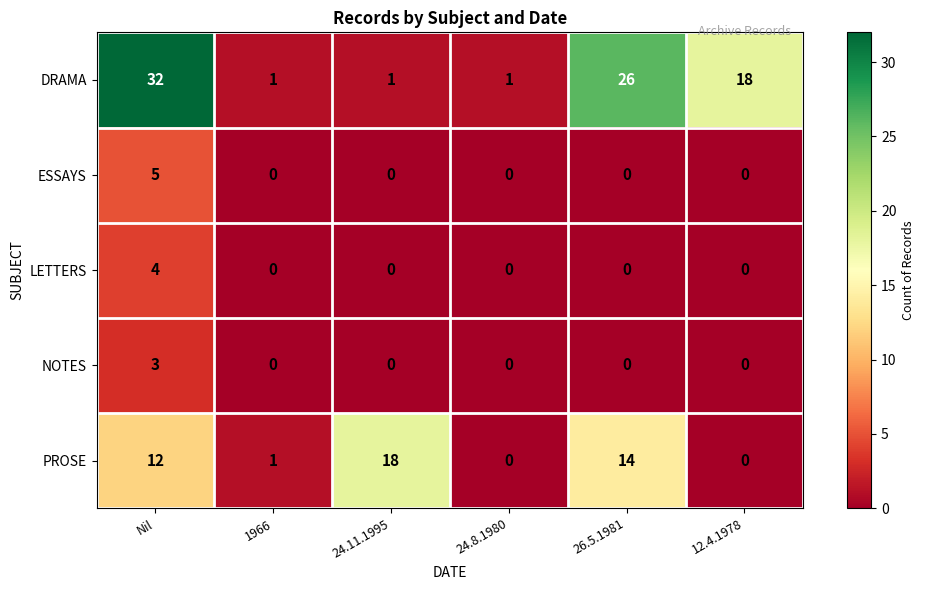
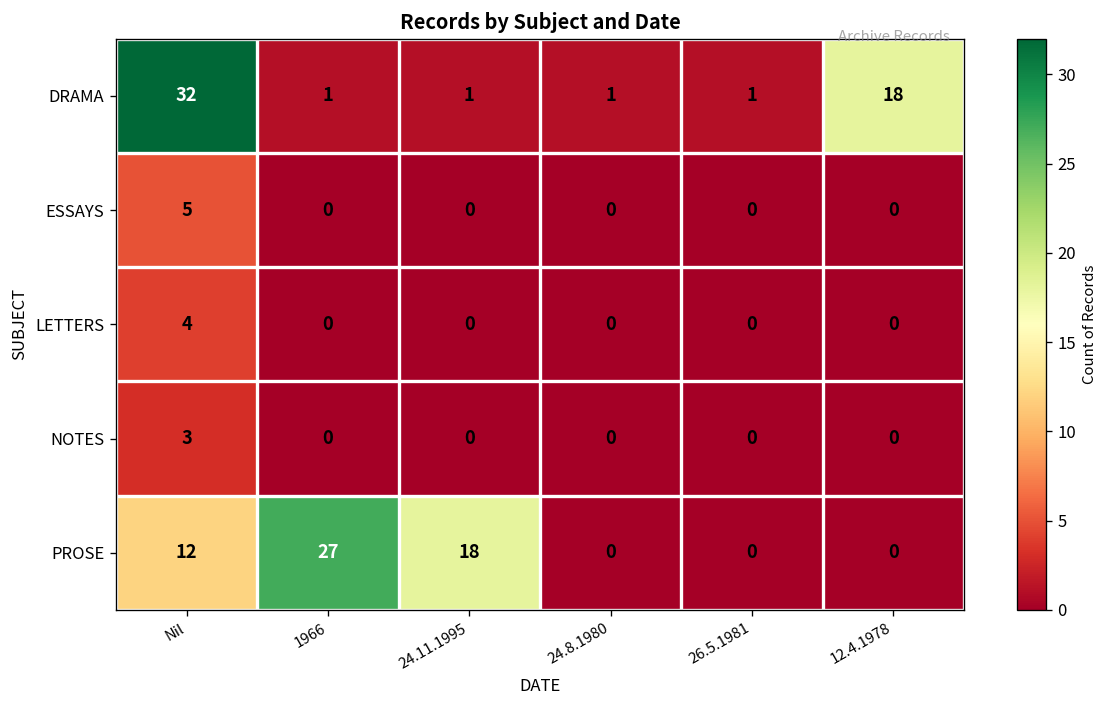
  {
    "DRAMA": {
      "Nil": 32,
      "1966": 1,
      "24.11.1995": 1,
      "24.8.1980": 1,
-     "26.5.1981": 26,
+     "26.5.1981": 1,
      "12.4.1978": 18
    },
    "ESSAYS": {
      "Nil": 5,
      "1966": 0,
      "24.11.1995": 0,
      "24.8.1980": 0,
      "26.5.1981": 0,
      "12.4.1978": 0
    },
    "LETTERS": {
      "Nil": 4,
      "1966": 0,
      "24.11.1995": 0,
      "24.8.1980": 0,
      "26.5.1981": 0,
      "12.4.1978": 0
    },
    "NOTES": {
      "Nil": 3,
      "1966": 0,
      "24.11.1995": 0,
      "24.8.1980": 0,
      "26.5.1981": 0,
      "12.4.1978": 0
    },
    "PROSE": {
      "Nil": 12,
-     "1966": 1,
+     "1966": 27,
      "24.11.1995": 18,
      "24.8.1980": 0,
-     "26.5.1981": 14,
+     "26.5.1981": 0,
      "12.4.1978": 0
    }
  }
